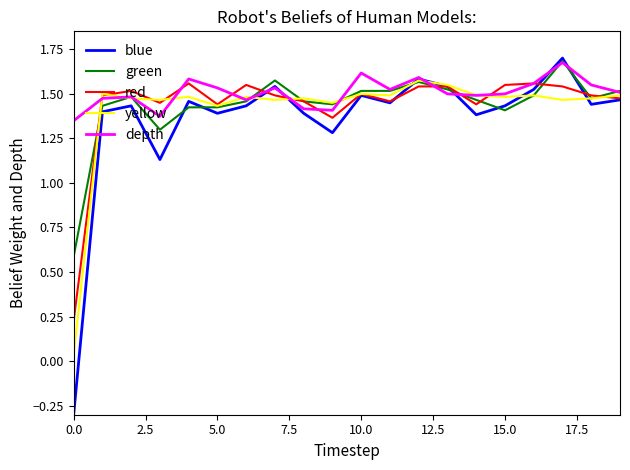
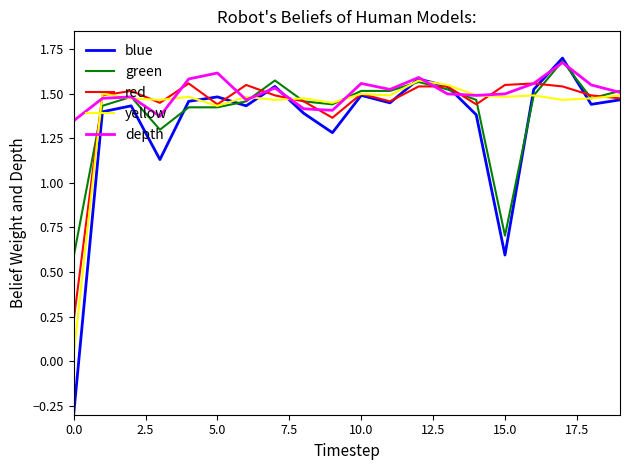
  {
    "blue": {
      "0.0": -0.30,
-     "5.0": 1.39,
-     "15.0": 1.43
+     "5.0": 1.48,
+     "15.0": 0.60
    },
    "green": {
      "0.0": 0.59,
      "10.0": 1.52,
-     "15.0": 1.41
+     "15.0": 0.70
    },
    "red": {
      "0.0": 0.23,
      "15.0": 1.55
    },
    "yellow": {
      "0.0": 0.03,
      "15.0": 1.48
    },
    "depth": {
      "0.0": 1.35,
-     "5.0": 1.53,
-     "10.0": 1.62,
+     "5.0": 1.62,
+     "10.0": 1.56,
      "15.0": 1.50
    }
  }
